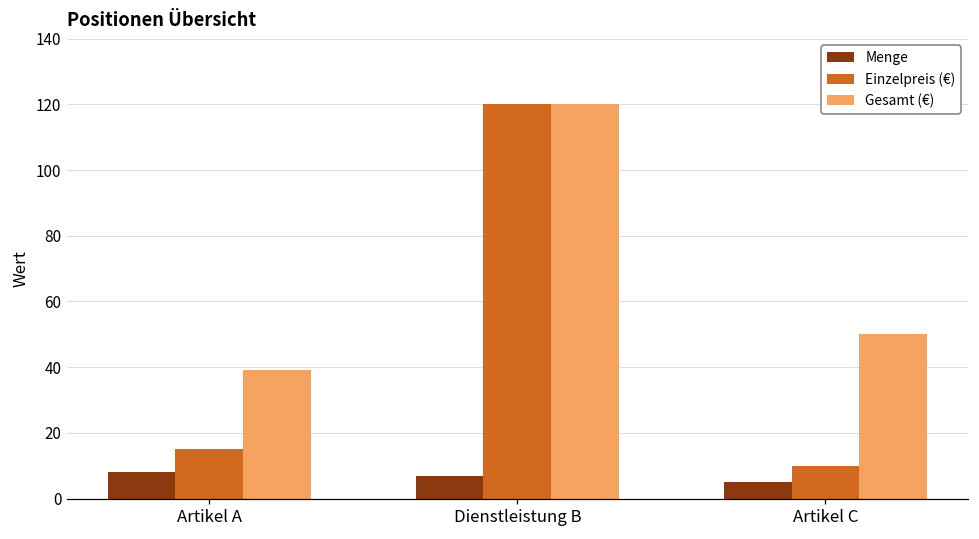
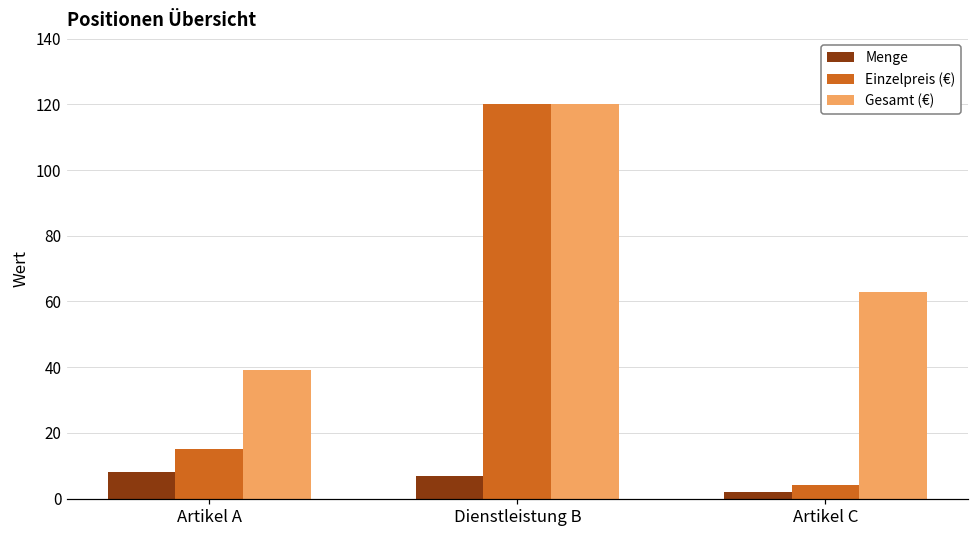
  {
    "Menge": {
      "Artikel A": 8,
      "Dienstleistung B": 7,
-     "Artikel C": 5
+     "Artikel C": 2
    },
    "Einzelpreis (€)": {
      "Artikel A": 15,
      "Dienstleistung B": 120,
-     "Artikel C": 10
+     "Artikel C": 4
    },
    "Gesamt (€)": {
      "Artikel A": 39,
      "Dienstleistung B": 120,
-     "Artikel C": 50
+     "Artikel C": 63
    }
  }
